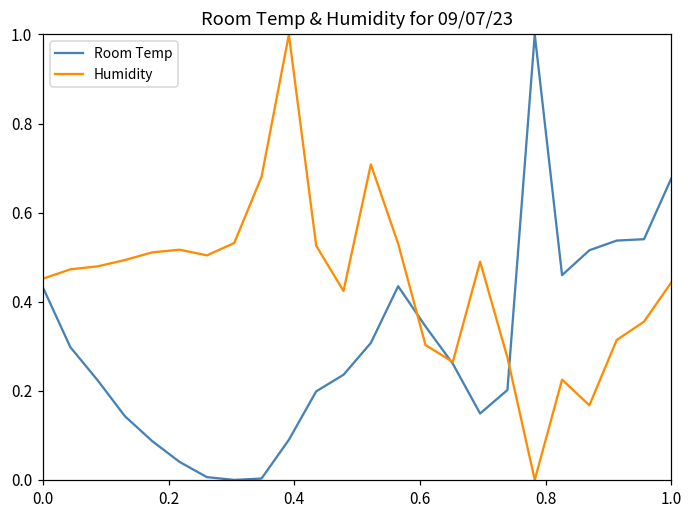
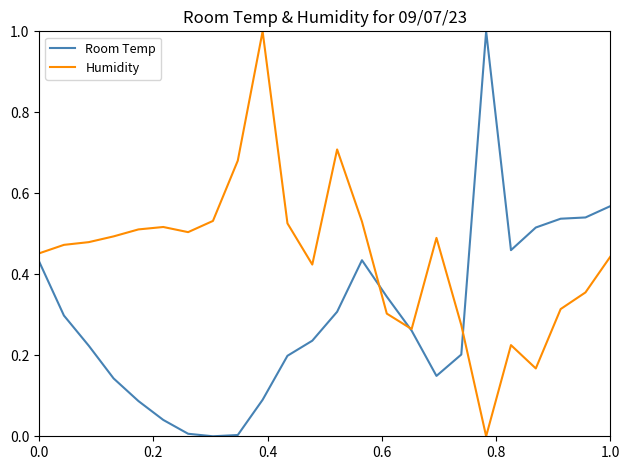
  {
    "Room Temp": {
      "0.0": 0.43,
-     "1.0": 0.68
+     "1.0": 0.57
    },
    "Humidity": {
      "0.0": 0.45,
      "1.0": 0.44
    }
  }
